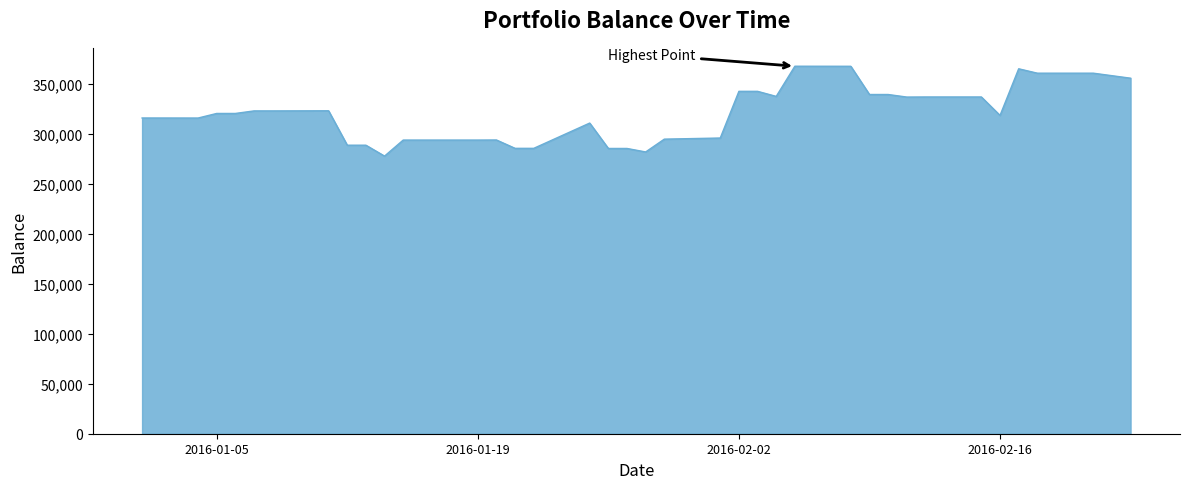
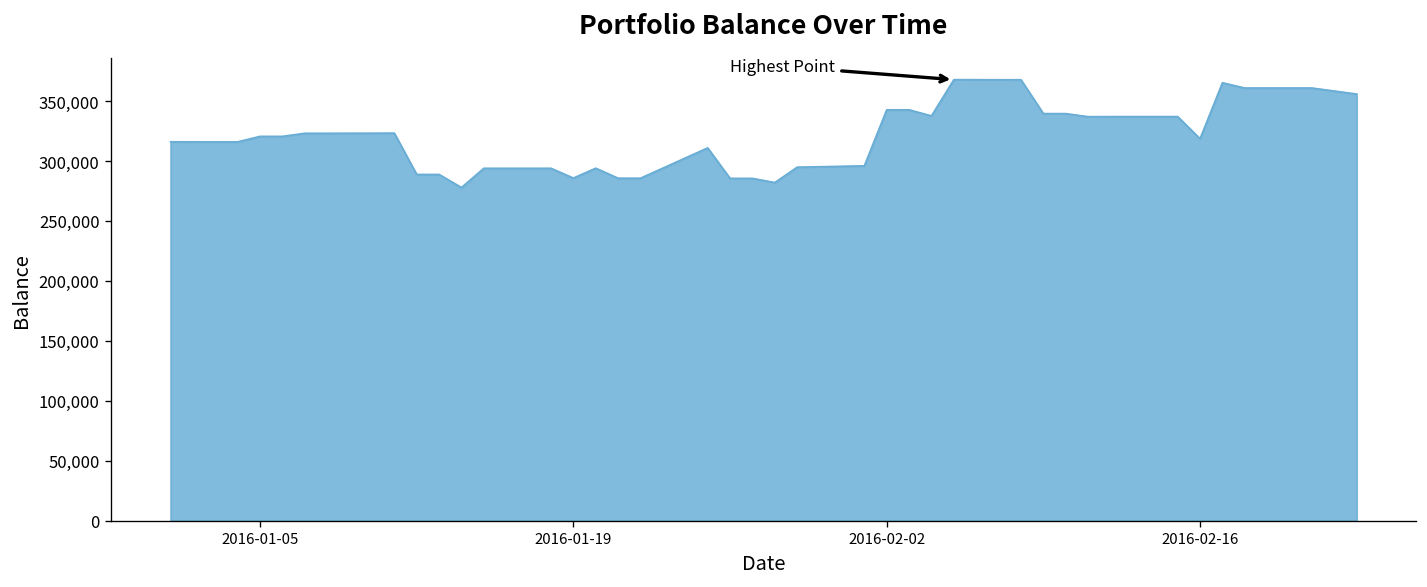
  {
    "2016-01-05": "320,000",
-   "2016-01-19": "294,000",
+   "2016-01-19": "286,000",
    "2016-02-02": "340,000",
    "2016-02-16": "320,000"
  }
